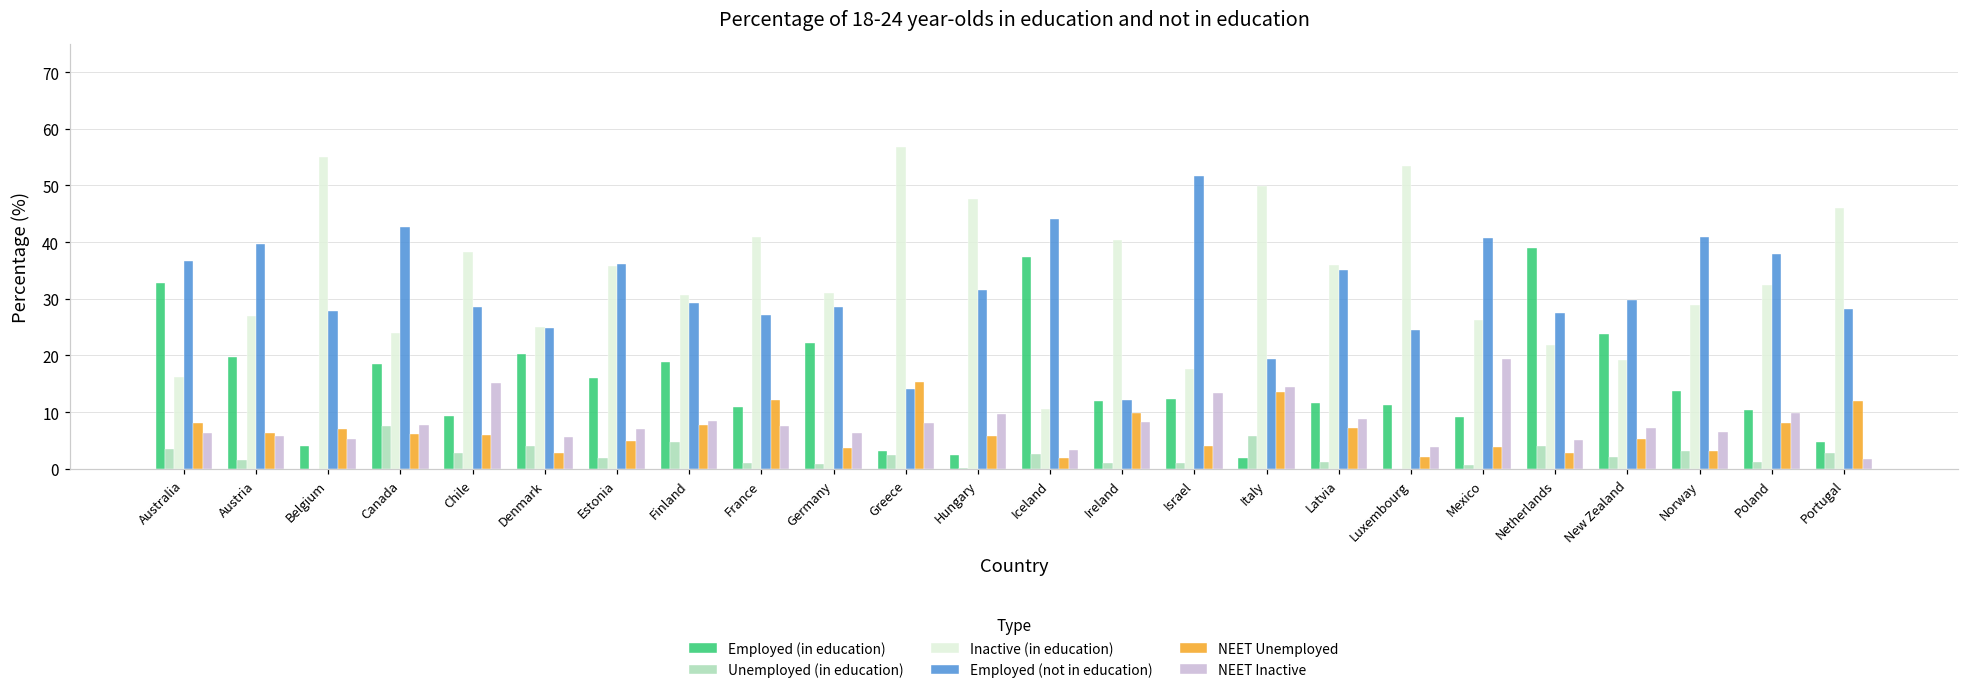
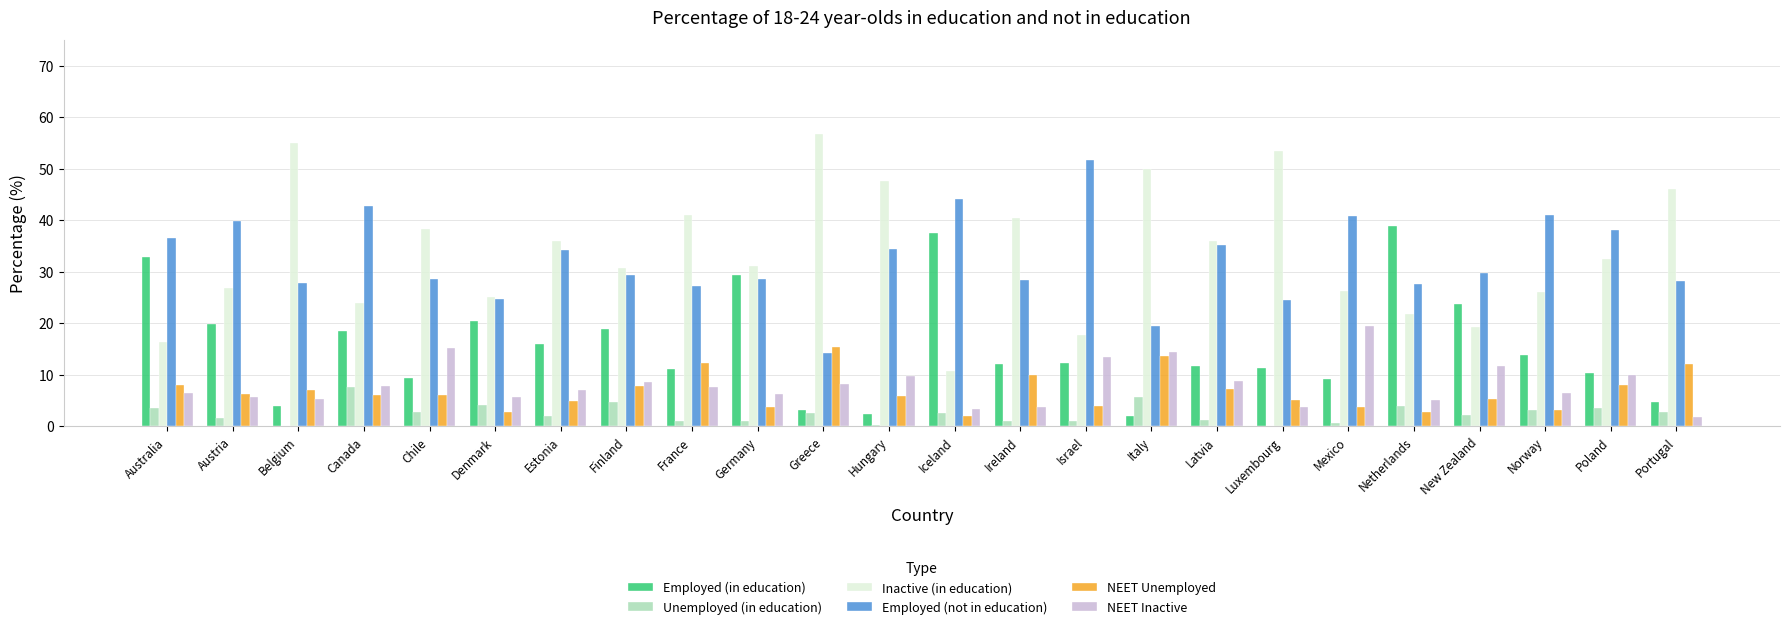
  {
    "Employed (in education)": {
      "Australia": 33,
      "Austria": 20,
      "Belgium": 4,
      "Canada": 18,
      "Chile": 9,
      "Denmark": 20,
      "Estonia": 16,
      "Finland": 19,
      "France": 11,
-     "Germany": 22,
+     "Germany": 29,
      "Greece": 3,
      "Hungary": 2,
      "Iceland": 37,
      "Ireland": 12,
      "Israel": 12,
      "Italy": 2,
      "Latvia": 12,
      "Luxembourg": 11,
      "Mexico": 9,
      "Netherlands": 39,
      "New Zealand": 24,
      "Norway": 14,
      "Poland": 10,
      "Portugal": 5
    },
    "Unemployed (in education)": {
      "Australia": 3,
      "Austria": 2,
      "Belgium": 0,
      "Canada": 8,
      "Chile": 3,
      "Denmark": 4,
      "Estonia": 2,
      "Finland": 5,
      "France": 1,
      "Germany": 1,
      "Greece": 2,
      "Iceland": 3,
      "Ireland": 1,
      "Israel": 1,
      "Italy": 6,
      "Latvia": 1,
      "Luxembourg": 0,
      "Mexico": 1,
      "Netherlands": 4,
      "New Zealand": 2,
      "Norway": 3,
-     "Poland": 1,
+     "Poland": 3,
      "Portugal": 3
    },
    "Inactive (in education)": {
      "Australia": 16,
      "Austria": 27,
      "Belgium": 55,
      "Canada": 24,
      "Chile": 38,
      "Denmark": 25,
      "Estonia": 36,
      "Finland": 31,
      "France": 41,
      "Germany": 31,
      "Greece": 57,
      "Hungary": 48,
      "Iceland": 11,
      "Ireland": 40,
      "Israel": 18,
      "Italy": 50,
      "Latvia": 36,
      "Luxembourg": 53,
      "Mexico": 26,
      "Netherlands": 22,
      "New Zealand": 19,
-     "Norway": 29,
+     "Norway": 26,
      "Poland": 32,
      "Portugal": 46
    },
    "Employed (not in education)": {
      "Australia": 37,
      "Austria": 40,
      "Belgium": 28,
      "Canada": 43,
      "Chile": 29,
      "Denmark": 25,
-     "Estonia": 36,
+     "Estonia": 34,
      "Finland": 29,
      "France": 27,
      "Germany": 29,
      "Greece": 14,
-     "Hungary": 31,
+     "Hungary": 34,
      "Iceland": 44,
-     "Ireland": 12,
+     "Ireland": 28,
      "Israel": 52,
      "Italy": 19,
      "Latvia": 35,
      "Luxembourg": 25,
      "Mexico": 41,
      "Netherlands": 28,
      "New Zealand": 30,
      "Norway": 41,
      "Poland": 38,
      "Portugal": 28
    },
    "NEET Unemployed": {
      "Australia": 8,
      "Austria": 6,
      "Belgium": 7,
      "Canada": 6,
      "Chile": 6,
      "Denmark": 3,
      "Estonia": 5,
      "Finland": 8,
      "France": 12,
      "Germany": 4,
      "Greece": 15,
      "Hungary": 6,
      "Iceland": 2,
      "Ireland": 10,
      "Israel": 4,
      "Italy": 14,
      "Latvia": 7,
-     "Luxembourg": 2,
+     "Luxembourg": 5,
      "Mexico": 4,
      "Netherlands": 3,
      "New Zealand": 5,
      "Norway": 3,
      "Poland": 8,
      "Portugal": 12
    },
    "NEET Inactive": {
      "Australia": 6,
      "Austria": 6,
      "Belgium": 5,
      "Canada": 8,
      "Chile": 15,
      "Denmark": 6,
      "Estonia": 7,
      "Finland": 9,
      "France": 8,
      "Germany": 6,
      "Greece": 8,
      "Hungary": 10,
      "Iceland": 3,
-     "Ireland": 8,
+     "Ireland": 4,
      "Israel": 13,
      "Italy": 14,
      "Latvia": 9,
      "Luxembourg": 4,
      "Mexico": 19,
      "Netherlands": 5,
-     "New Zealand": 7,
+     "New Zealand": 12,
      "Norway": 6,
      "Poland": 10,
      "Portugal": 2
    }
  }
